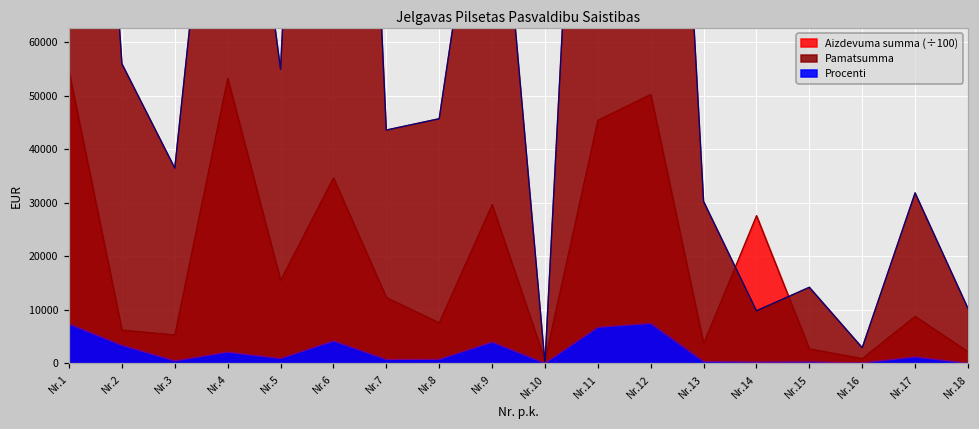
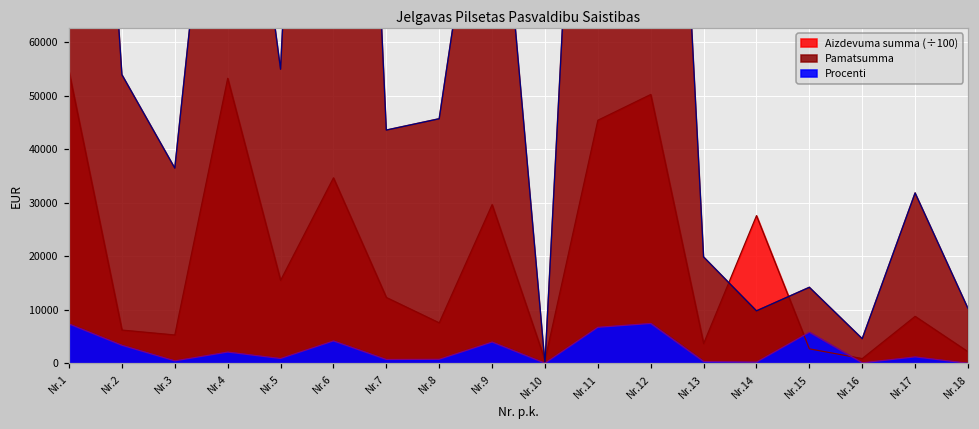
  {
    "Aizdevuma summa (÷100)": {
      "Nr.1": 54000,
      "Nr.2": 6000,
      "Nr.3": 5000,
      "Nr.4": 53000,
      "Nr.5": 15000,
      "Nr.6": 35000,
      "Nr.7": 12000,
      "Nr.8": 8000,
      "Nr.9": 30000,
      "Nr.10": 1000,
      "Nr.11": 45000,
      "Nr.12": 50000,
      "Nr.13": 4000,
      "Nr.14": 28000,
      "Nr.15": 3000,
      "Nr.16": 1000,
      "Nr.17": 9000,
      "Nr.18": 2000
    },
    "Pamatsumma": {
-     "Nr.2": 56000,
+     "Nr.2": 54000,
      "Nr.3": 36000,
      "Nr.5": 55000,
      "Nr.7": 44000,
      "Nr.8": 46000,
-     "Nr.13": 30000,
+     "Nr.13": 20000,
      "Nr.14": 10000,
      "Nr.15": 14000,
-     "Nr.16": 3000,
+     "Nr.16": 5000,
      "Nr.17": 32000,
      "Nr.18": 10000
    },
    "Procenti": {
      "Nr.1": 7000,
      "Nr.2": 3000,
      "Nr.3": 0,
      "Nr.4": 2000,
      "Nr.5": 1000,
      "Nr.6": 4000,
      "Nr.7": 1000,
      "Nr.8": 1000,
      "Nr.9": 4000,
      "Nr.11": 7000,
      "Nr.12": 7000,
      "Nr.13": 0,
      "Nr.14": 0,
-     "Nr.15": 0,
+     "Nr.15": 6000,
      "Nr.16": 0,
      "Nr.17": 1000,
      "Nr.18": 0
    }
  }
